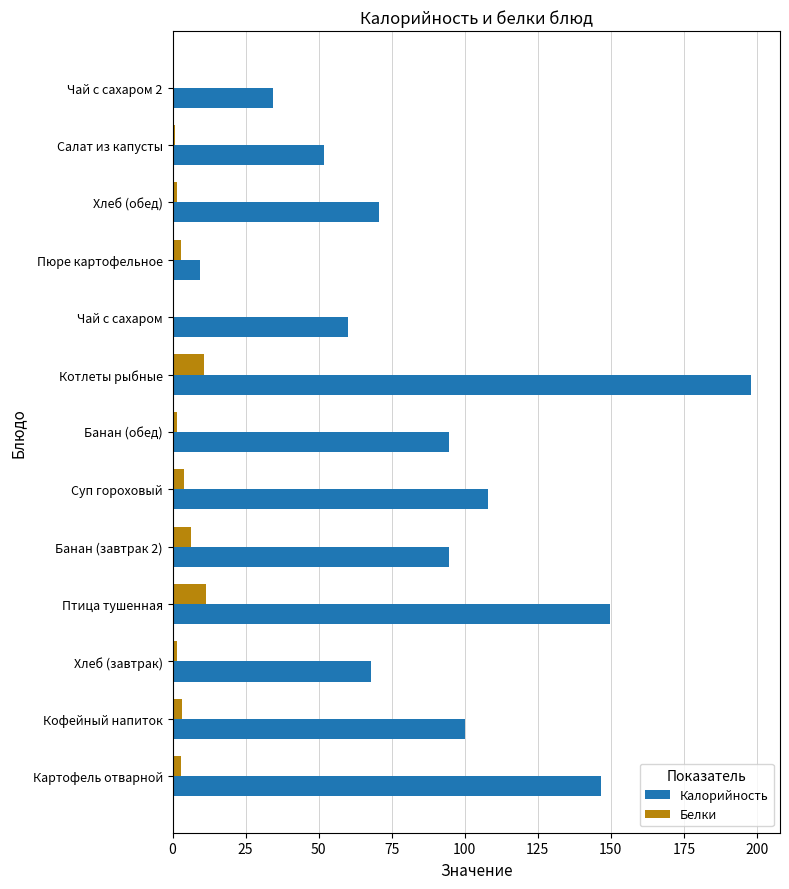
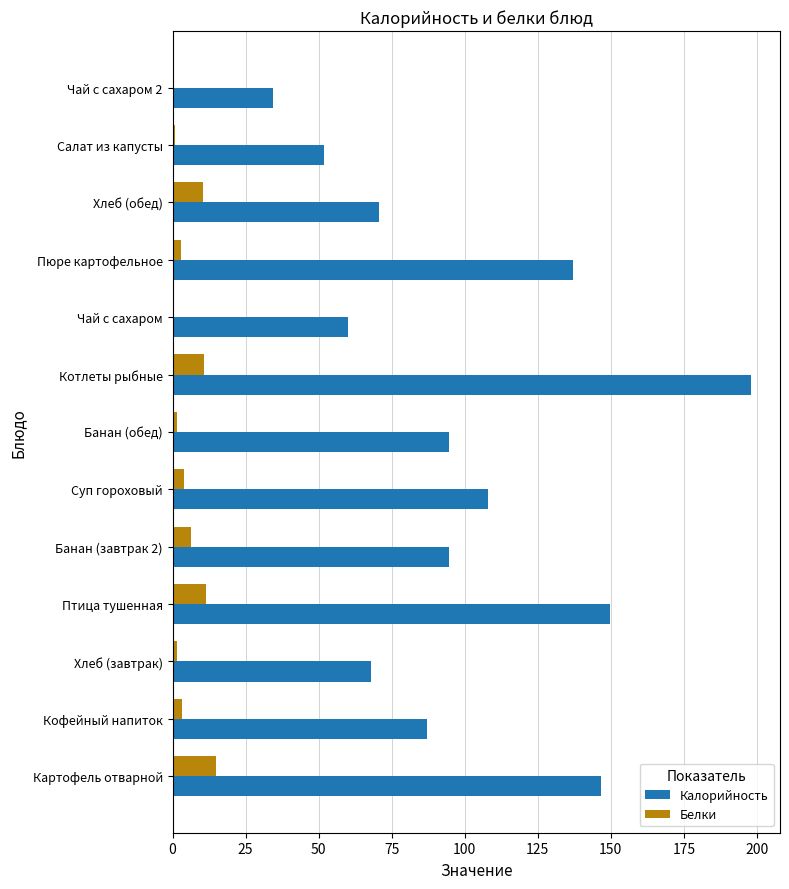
  {
    "Калорийность": {
      "Чай с сахаром 2": 34,
      "Салат из капусты": 52,
      "Хлеб (обед)": 71,
-     "Пюре картофельное": 9,
+     "Пюре картофельное": 137,
      "Чай с сахаром": 60,
      "Котлеты рыбные": 198,
      "Банан (обед)": 95,
      "Суп гороховый": 108,
      "Банан (завтрак 2)": 95,
      "Птица тушенная": 150,
      "Хлеб (завтрак)": 68,
-     "Кофейный напиток": 100,
+     "Кофейный напиток": 87,
      "Картофель отварной": 147
    },
    "Белки": {
      "Чай с сахаром 2": 0,
      "Салат из капусты": 1,
-     "Хлеб (обед)": 2,
+     "Хлеб (обед)": 10,
      "Пюре картофельное": 3,
      "Чай с сахаром": 0,
      "Котлеты рыбные": 11,
      "Банан (обед)": 2,
      "Суп гороховый": 4,
      "Банан (завтрак 2)": 6,
      "Птица тушенная": 11,
      "Хлеб (завтрак)": 2,
      "Кофейный напиток": 3,
-     "Картофель отварной": 3
+     "Картофель отварной": 15
    }
  }
